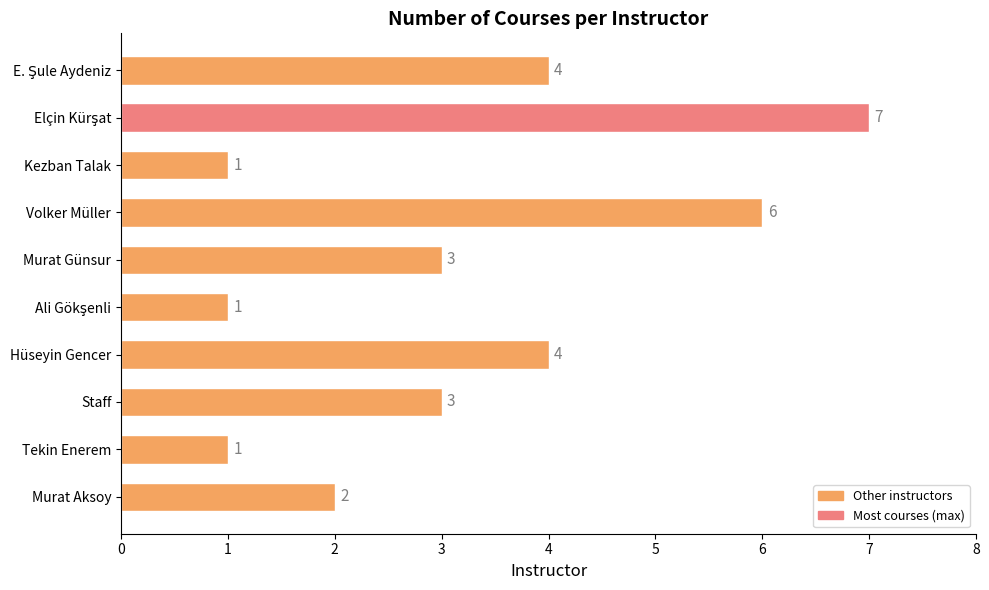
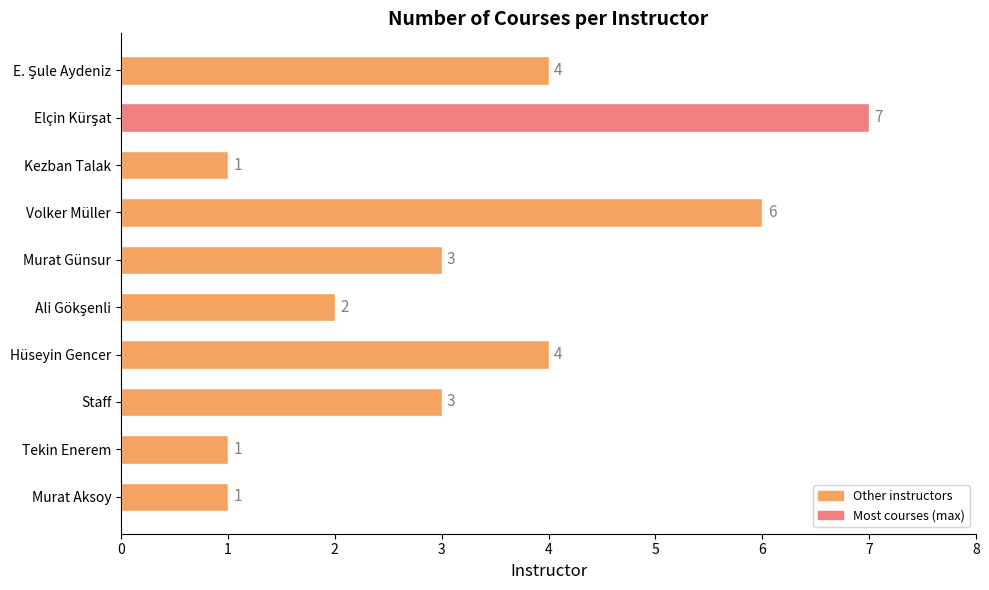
  {
    "E. Şule Aydeniz": 4,
    "Elçin Kürşat": 7,
    "Kezban Talak": 1,
    "Volker Müller": 6,
    "Murat Günsur": 3,
-   "Ali Gökşenli": 1,
+   "Ali Gökşenli": 2,
    "Hüseyin Gencer": 4,
    "Staff": 3,
    "Tekin Enerem": 1,
-   "Murat Aksoy": 2
+   "Murat Aksoy": 1
  }
